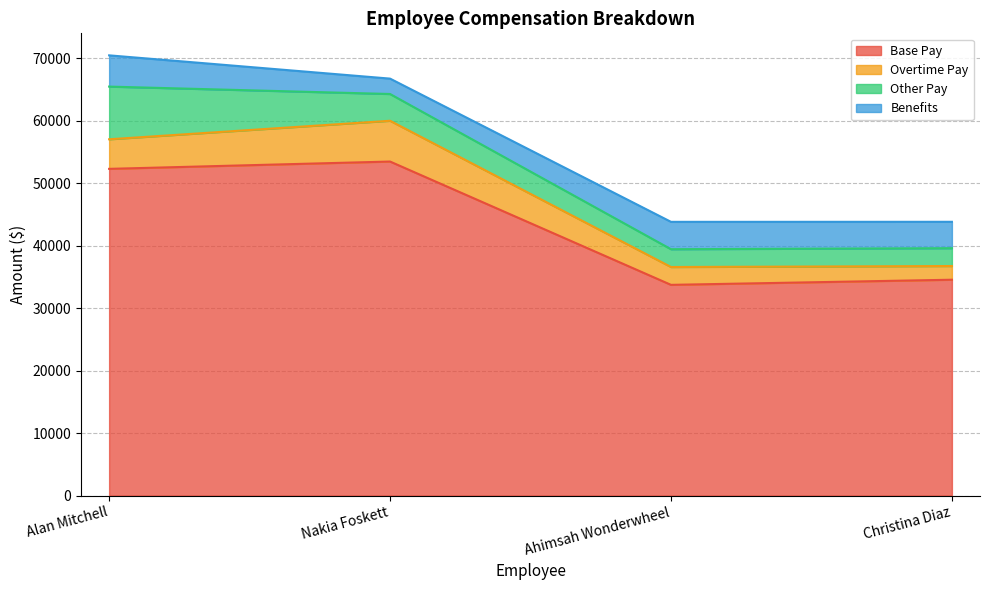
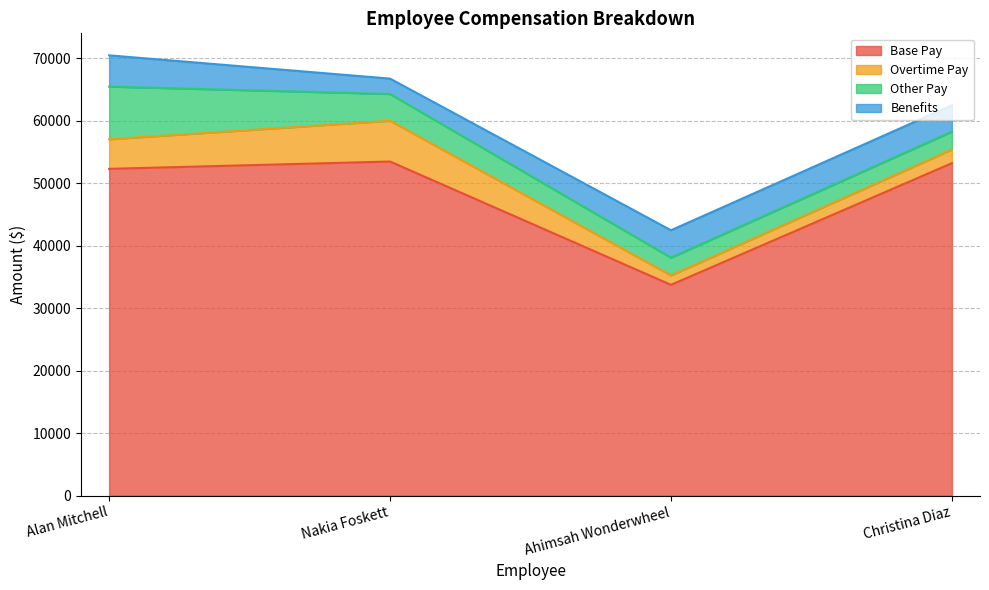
  {
    "Base Pay": {
      "Alan Mitchell": 52000,
      "Nakia Foskett": 53000,
      "Ahimsah Wonderwheel": 34000,
-     "Christina Diaz": 35000
+     "Christina Diaz": 53000
    },
    "Overtime Pay": {
      "Alan Mitchell": 5000,
      "Nakia Foskett": 7000,
-     "Ahimsah Wonderwheel": 3000,
+     "Ahimsah Wonderwheel": 2000,
      "Christina Diaz": 2000
    },
    "Other Pay": {
      "Alan Mitchell": 8000,
      "Nakia Foskett": 4000,
      "Ahimsah Wonderwheel": 3000,
      "Christina Diaz": 3000
    },
    "Benefits": {
      "Alan Mitchell": 5000,
      "Nakia Foskett": 2000,
      "Ahimsah Wonderwheel": 4000
    }
  }
